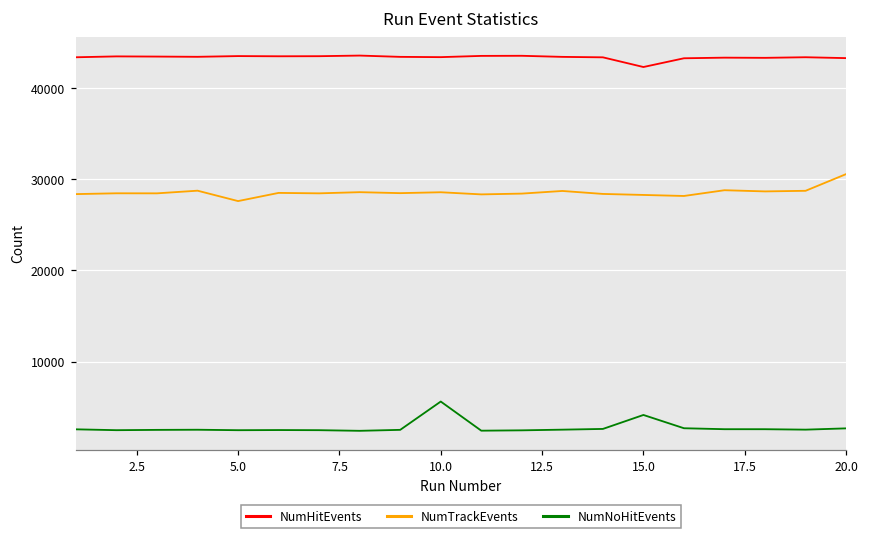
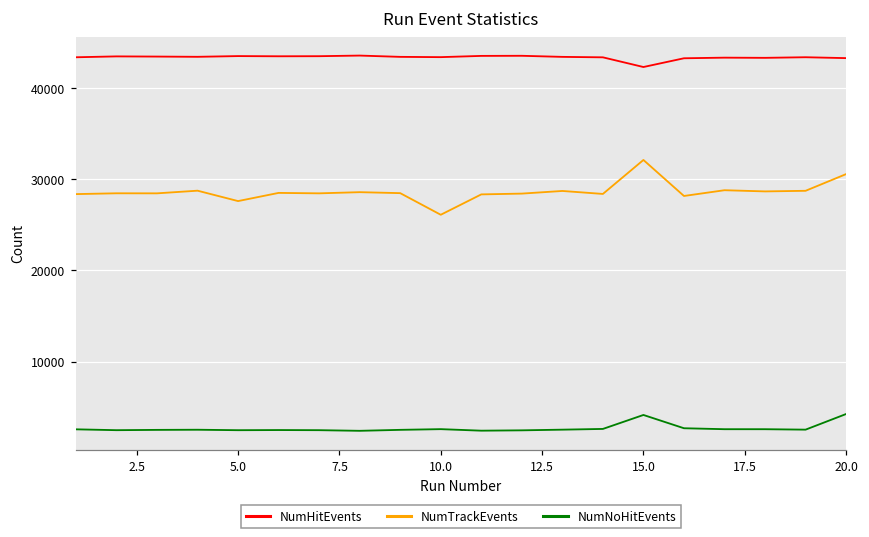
  {
    "NumHitEvents": {
      "5.0": 43000,
      "10.0": 43000,
      "15.0": 42000,
      "20.0": 43000
    },
    "NumTrackEvents": {
      "5.0": 28000,
-     "10.0": 29000,
-     "15.0": 28000,
+     "10.0": 26000,
+     "15.0": 32000,
      "20.0": 31000
    },
    "NumNoHitEvents": {
      "5.0": 2000,
-     "10.0": 6000,
+     "10.0": 3000,
      "15.0": 4000,
-     "20.0": 3000
+     "20.0": 4000
    }
  }
